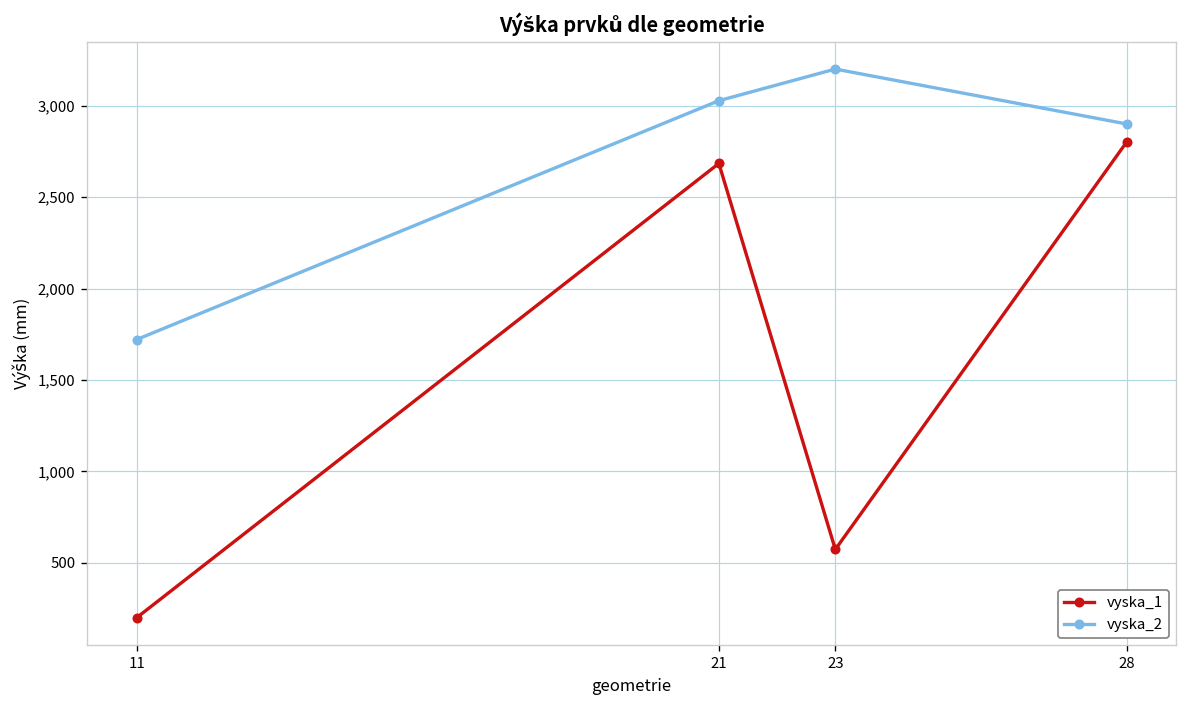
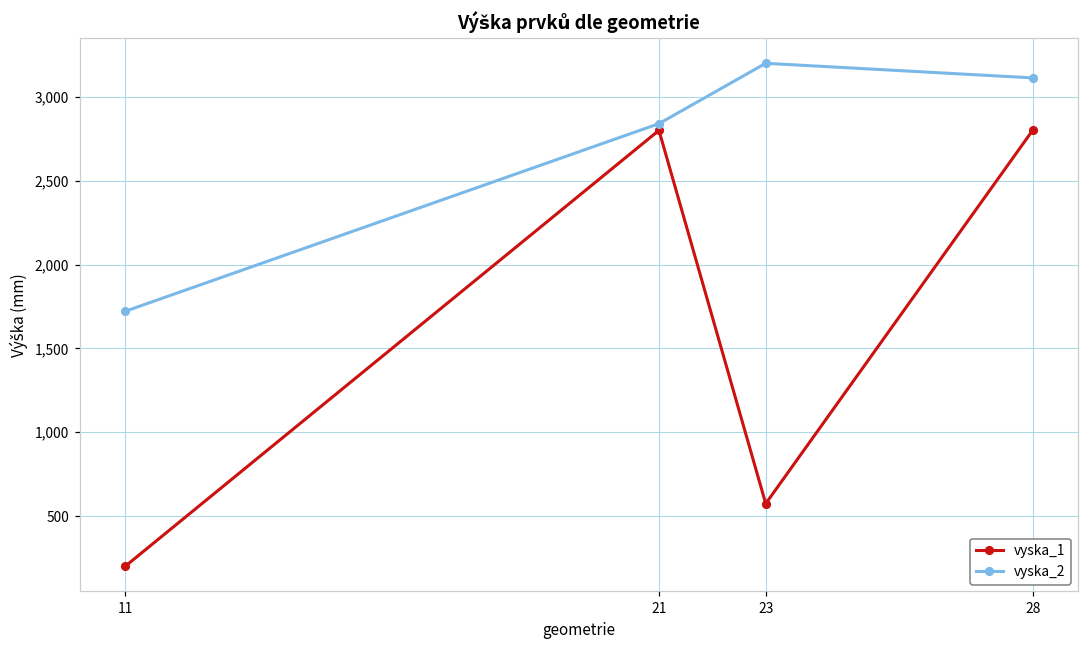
  {
    "vyska_1": {
      "11": "200",
-     "21": "2,680",
+     "21": "2,800",
      "23": "570",
      "28": "2,800"
    },
    "vyska_2": {
      "11": "1,720",
-     "21": "3,030",
+     "21": "2,840",
      "23": "3,200",
-     "28": "2,900"
+     "28": "3,110"
    }
  }
